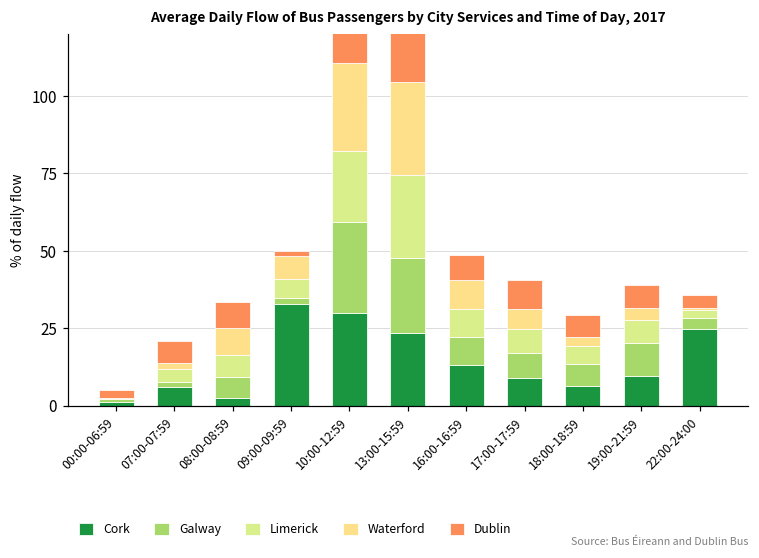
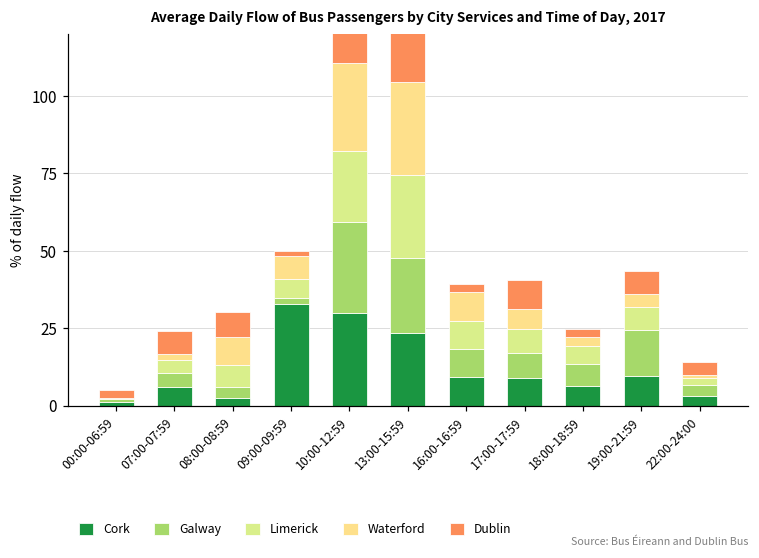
  {
    "Cork": {
      "00:00-06:59": 1,
      "07:00-07:59": 6,
      "08:00-08:59": 3,
      "09:00-09:59": 33,
      "10:00-12:59": 30,
      "13:00-15:59": 24,
-     "16:00-16:59": 13,
+     "16:00-16:59": 9,
      "17:00-17:59": 9,
      "18:00-18:59": 7,
      "19:00-21:59": 10,
-     "22:00-24:00": 25
+     "22:00-24:00": 3
    },
    "Galway": {
      "00:00-06:59": 1,
-     "07:00-07:59": 2,
-     "08:00-08:59": 7,
+     "07:00-07:59": 5,
+     "08:00-08:59": 4,
      "09:00-09:59": 2,
      "10:00-12:59": 30,
      "13:00-15:59": 24,
      "16:00-16:59": 9,
      "17:00-17:59": 8,
      "18:00-18:59": 7,
-     "19:00-21:59": 11,
+     "19:00-21:59": 15,
      "22:00-24:00": 4
    },
    "Dublin": {
      "00:00-06:59": 3,
      "07:00-07:59": 7,
      "08:00-08:59": 8,
      "09:00-09:59": 2,
-     "16:00-16:59": 8,
+     "16:00-16:59": 3,
      "17:00-17:59": 9,
-     "18:00-18:59": 7,
+     "18:00-18:59": 3,
      "19:00-21:59": 7,
      "22:00-24:00": 4
    }
  }
